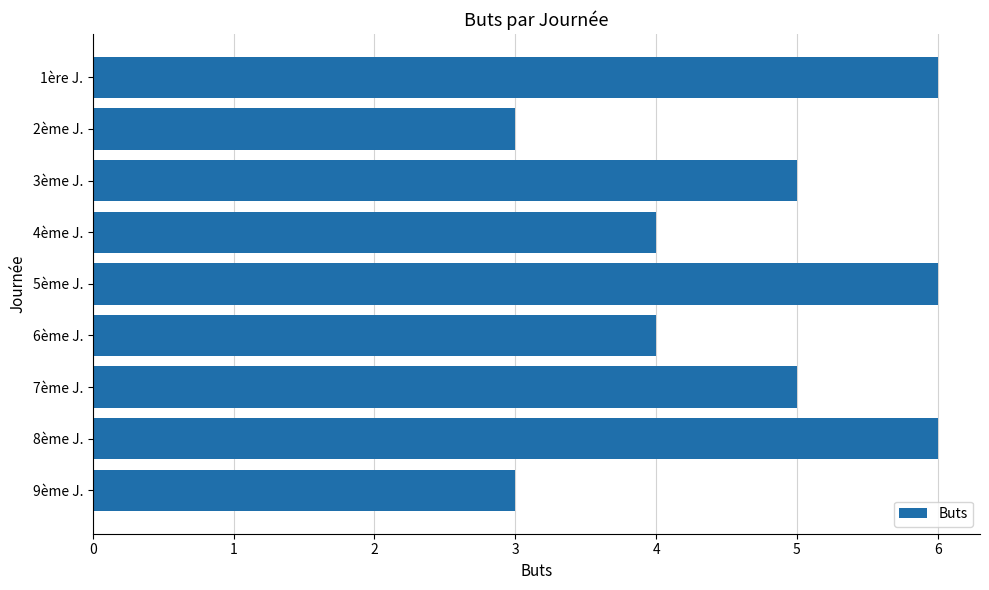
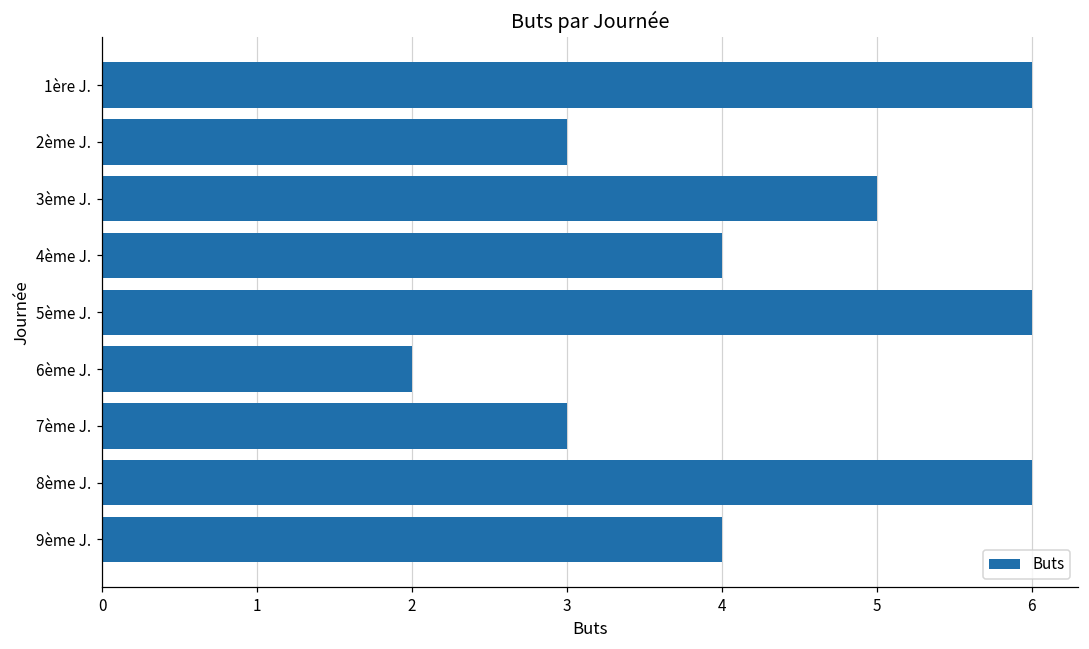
  {
    "1ère J.": 6,
    "2ème J.": 3,
    "3ème J.": 5,
    "4ème J.": 4,
    "5ème J.": 6,
-   "6ème J.": 4,
-   "7ème J.": 5,
+   "6ème J.": 2,
+   "7ème J.": 3,
    "8ème J.": 6,
-   "9ème J.": 3
+   "9ème J.": 4
  }
